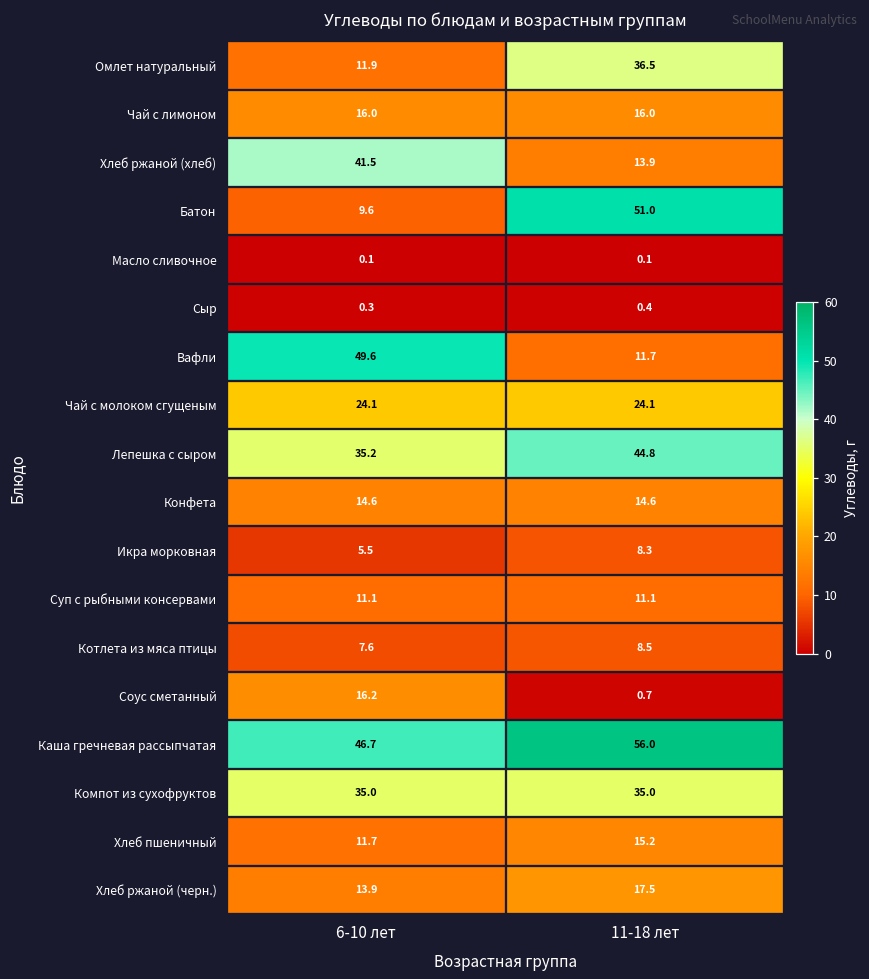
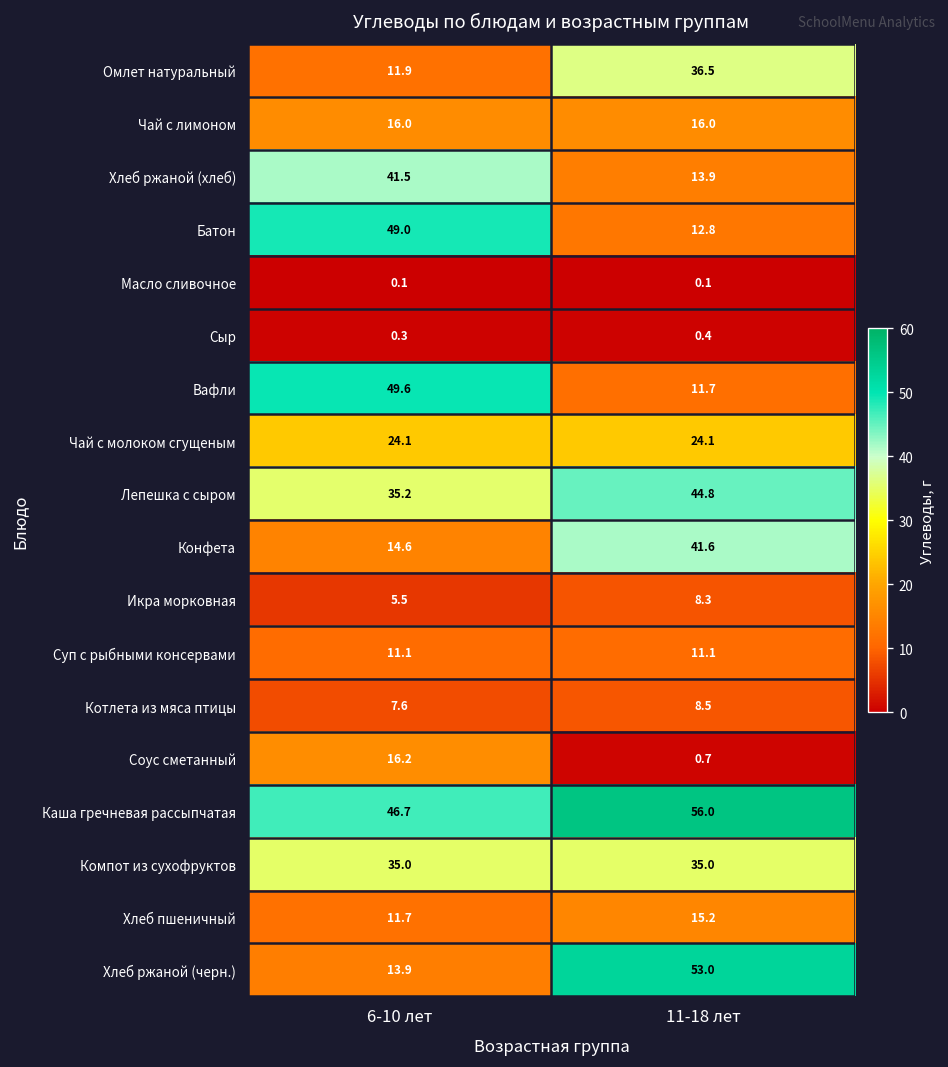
  {
    "Омлет натуральный": {
      "6-10 лет": 11.9,
      "11-18 лет": 36.5
    },
    "Чай с лимоном": {
      "6-10 лет": 16.0,
      "11-18 лет": 16.0
    },
    "Хлеб ржаной (хлеб)": {
      "6-10 лет": 41.5,
      "11-18 лет": 13.9
    },
    "Батон": {
-     "6-10 лет": 9.6,
-     "11-18 лет": 51.0
+     "6-10 лет": 49.0,
+     "11-18 лет": 12.8
    },
    "Масло сливочное": {
      "6-10 лет": 0.1,
      "11-18 лет": 0.1
    },
    "Сыр": {
      "6-10 лет": 0.3,
      "11-18 лет": 0.4
    },
    "Вафли": {
      "6-10 лет": 49.6,
      "11-18 лет": 11.7
    },
    "Чай с молоком сгущеным": {
      "6-10 лет": 24.1,
      "11-18 лет": 24.1
    },
    "Лепешка с сыром": {
      "6-10 лет": 35.2,
      "11-18 лет": 44.8
    },
    "Конфета": {
      "6-10 лет": 14.6,
-     "11-18 лет": 14.6
+     "11-18 лет": 41.6
    },
    "Икра морковная": {
      "6-10 лет": 5.5,
      "11-18 лет": 8.3
    },
    "Суп с рыбными консервами": {
      "6-10 лет": 11.1,
      "11-18 лет": 11.1
    },
    "Котлета из мяса птицы": {
      "6-10 лет": 7.6,
      "11-18 лет": 8.5
    },
    "Соус сметанный": {
      "6-10 лет": 16.2,
      "11-18 лет": 0.7
    },
    "Каша гречневая рассыпчатая": {
      "6-10 лет": 46.7,
      "11-18 лет": 56.0
    },
    "Компот из сухофруктов": {
      "6-10 лет": 35.0,
      "11-18 лет": 35.0
    },
    "Хлеб пшеничный": {
      "6-10 лет": 11.7,
      "11-18 лет": 15.2
    },
    "Хлеб ржаной (черн.)": {
      "6-10 лет": 13.9,
-     "11-18 лет": 17.5
+     "11-18 лет": 53.0
    }
  }
